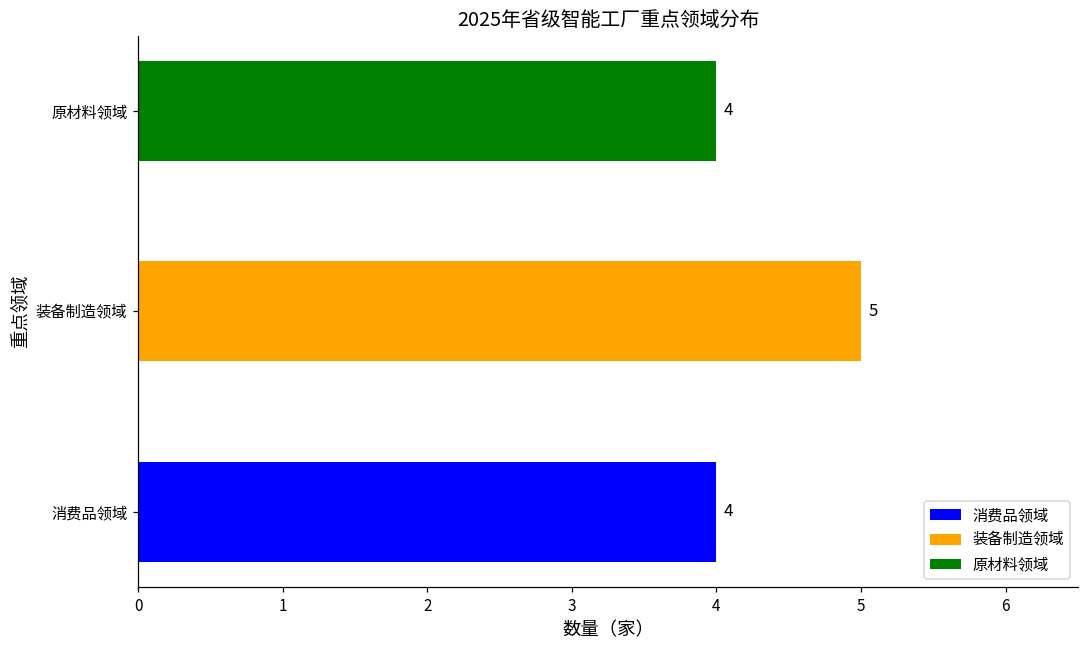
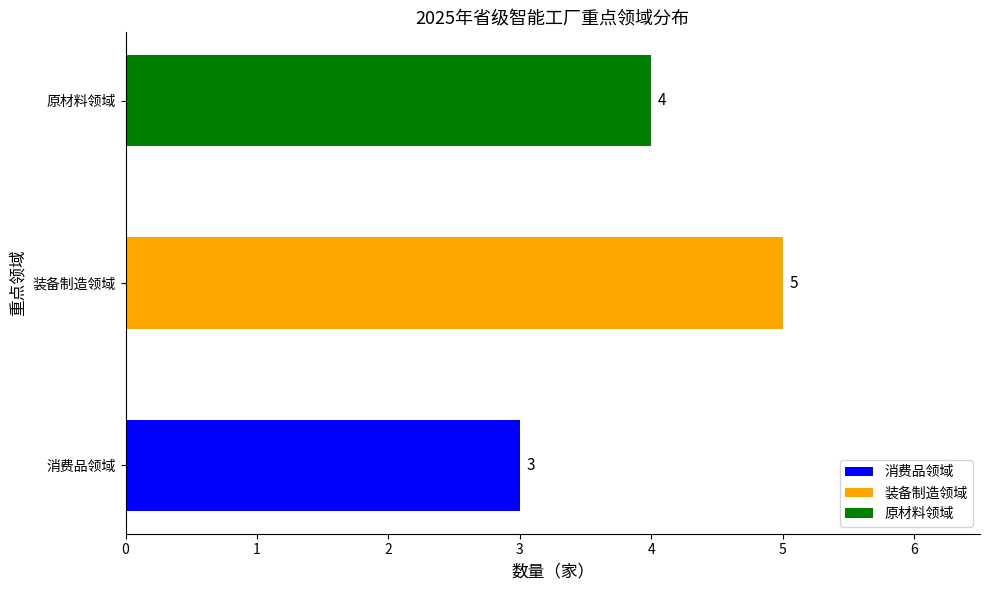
  {
    "原材料领域": 4,
    "装备制造领域": 5,
-   "消费品领域": 4
+   "消费品领域": 3
  }
